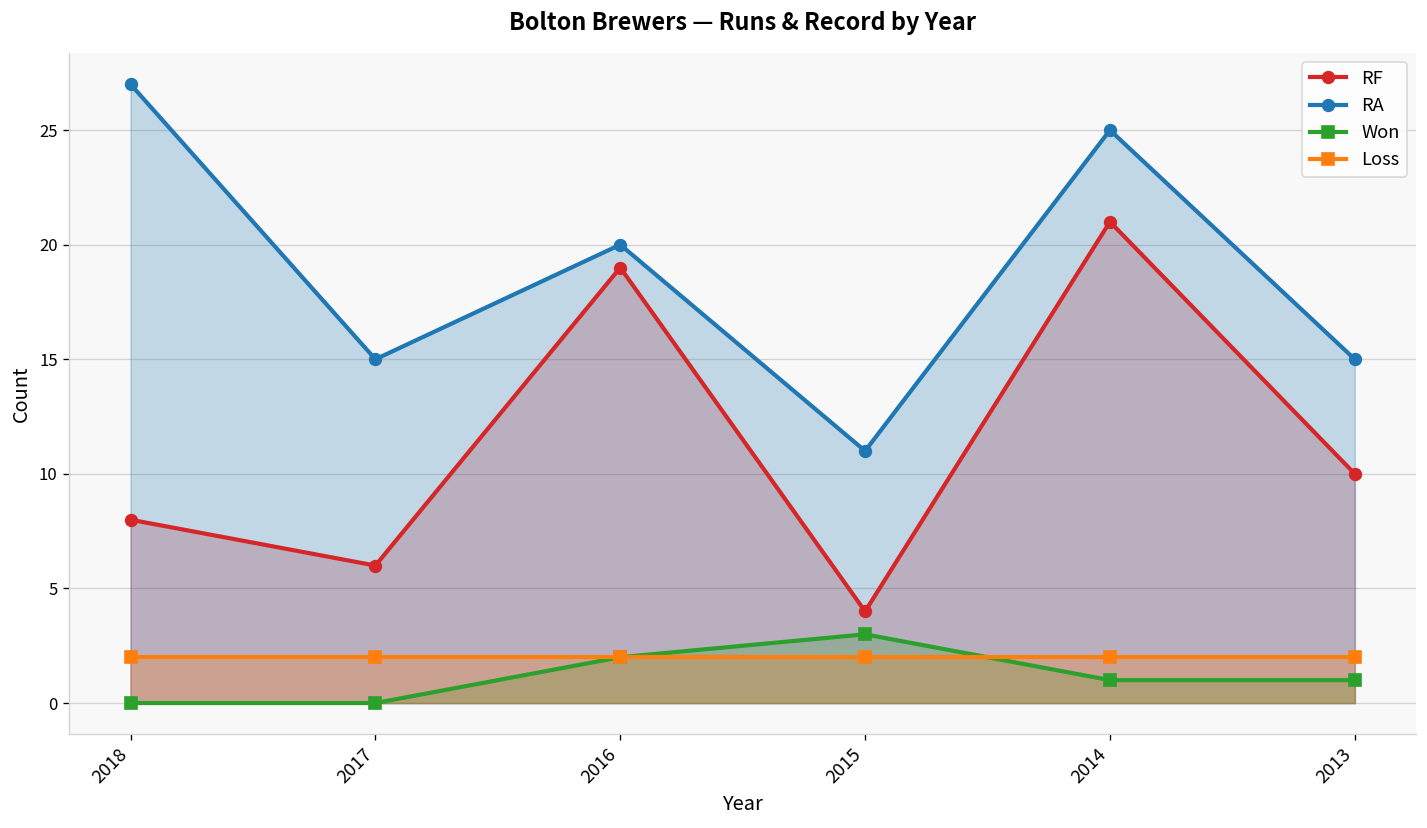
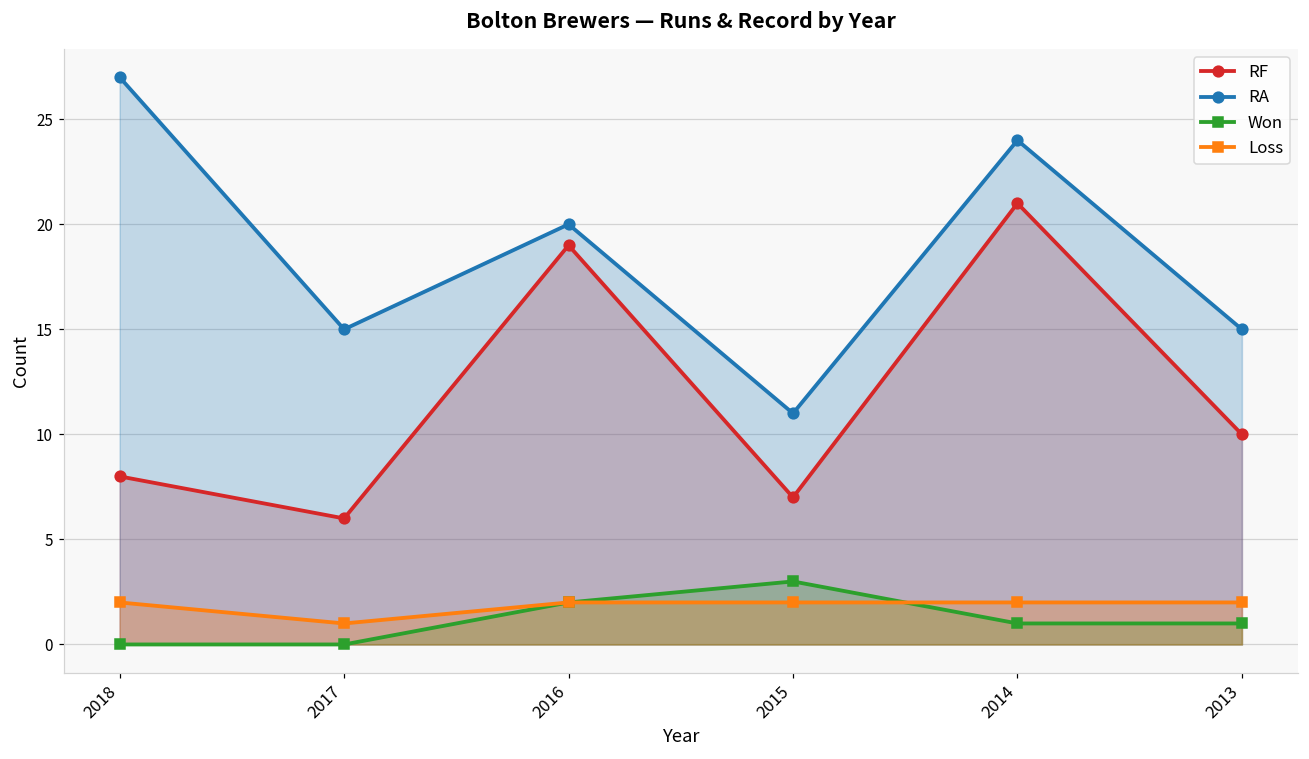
  {
    "RF": {
      "2018": 8,
      "2017": 6,
      "2016": 19,
-     "2015": 4,
+     "2015": 7,
      "2014": 21,
      "2013": 10
    },
    "RA": {
      "2018": 27,
      "2017": 15,
      "2016": 20,
      "2015": 11,
-     "2014": 25,
+     "2014": 24,
      "2013": 15
    },
    "Won": {
      "2018": 0,
      "2017": 0,
      "2015": 3,
      "2014": 1,
      "2013": 1
    },
    "Loss": {
      "2018": 2,
-     "2017": 2,
+     "2017": 1,
      "2015": 2,
      "2014": 2,
      "2013": 2
    }
  }
